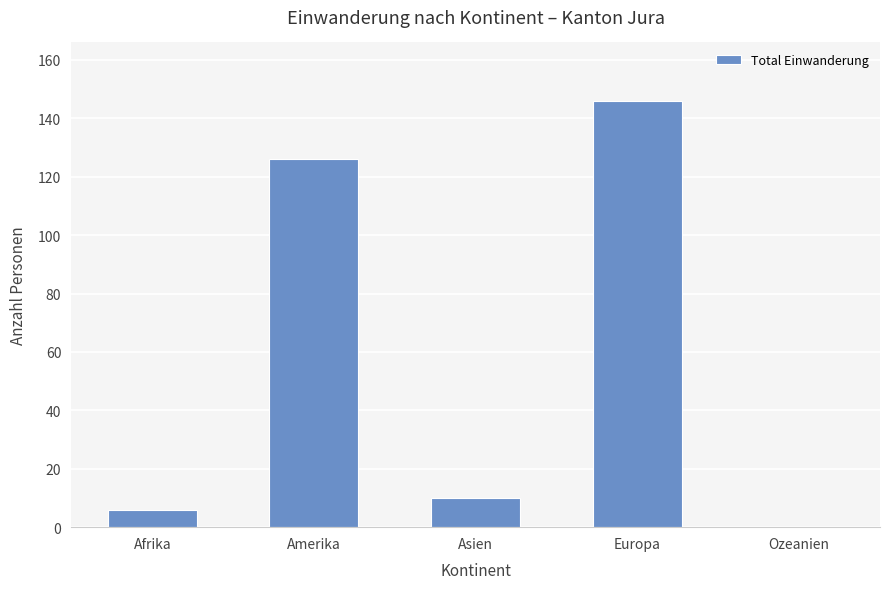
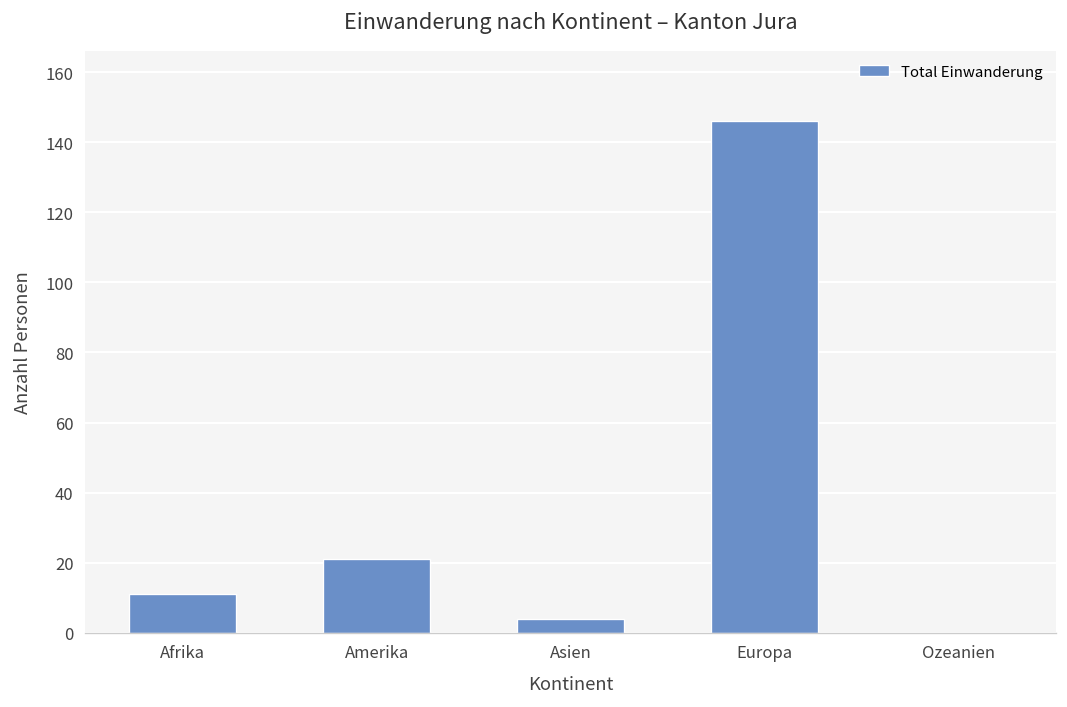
  {
-   "Afrika": 6,
-   "Amerika": 126,
-   "Asien": 10,
+   "Afrika": 11,
+   "Amerika": 21,
+   "Asien": 4,
    "Europa": 146,
    "Ozeanien": 0
  }
